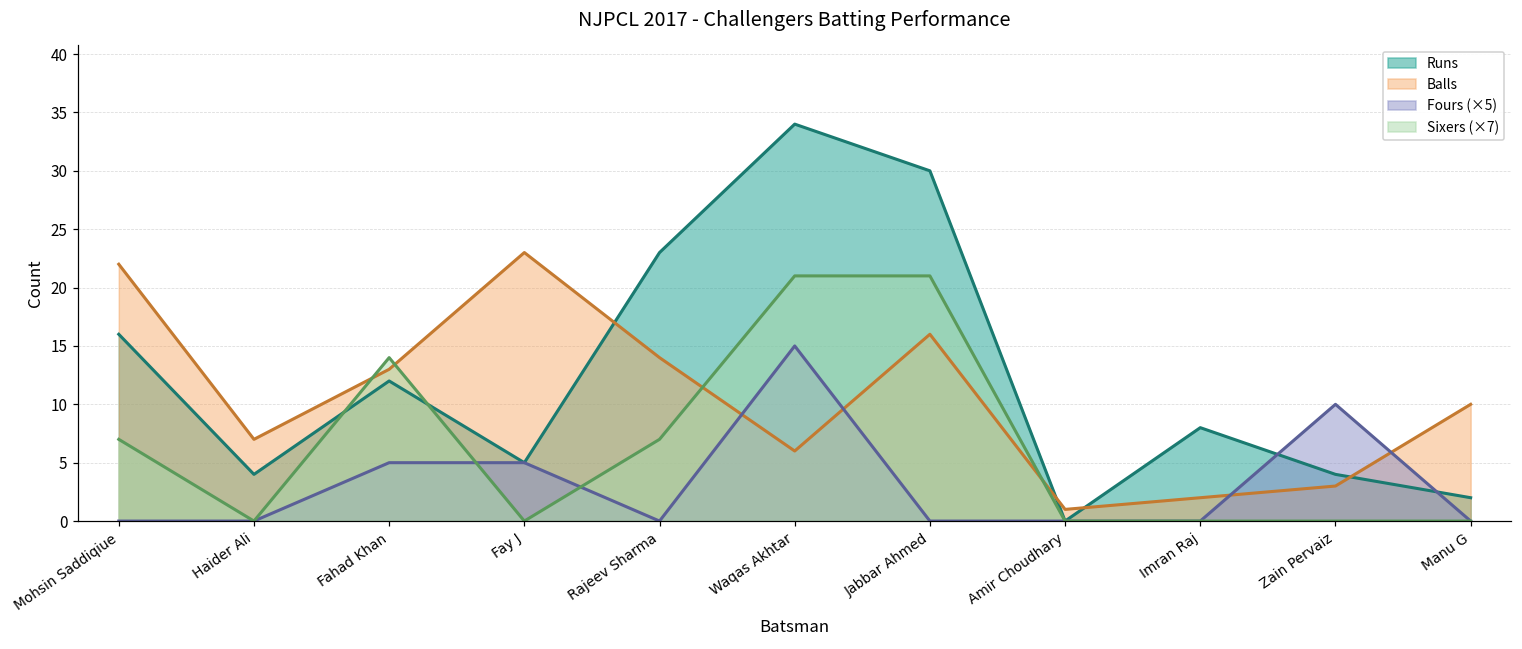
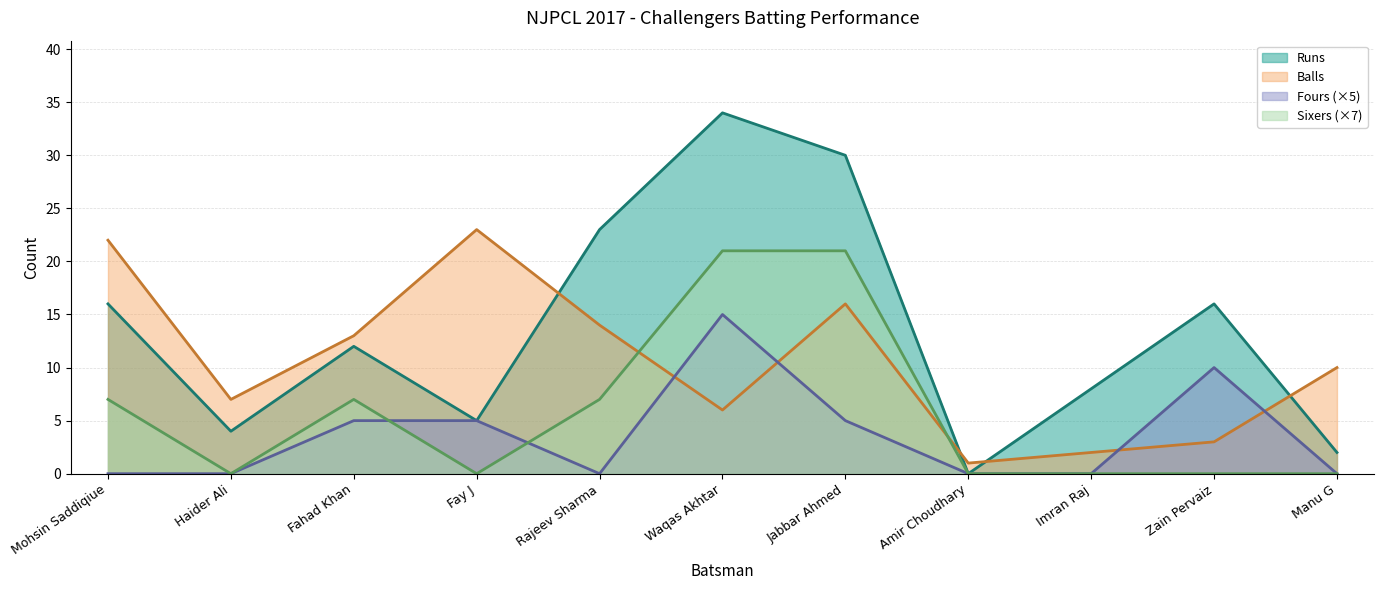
  {
    "Runs": {
      "Mohsin Saddiqiue": 16,
      "Haider Ali": 4,
      "Fahad Khan": 12,
      "Rajeev Sharma": 23,
      "Waqas Akhtar": 34,
      "Jabbar Ahmed": 30,
      "Imran Raj": 8,
-     "Zain Pervaiz": 4,
+     "Zain Pervaiz": 16,
      "Manu G": 2
    },
    "Balls": {
      "Mohsin Saddiqiue": 22.0,
      "Haider Ali": 7.0,
      "Fahad Khan": 13.0,
      "Fay J": 23.0,
      "Rajeev Sharma": 14.0,
      "Waqas Akhtar": 6.0,
      "Jabbar Ahmed": 16.0,
      "Amir Choudhary": 1.0,
      "Imran Raj": 2.0,
      "Zain Pervaiz": 3.0,
      "Manu G": 10.0
    },
    "Fours (×5)": {
      "Mohsin Saddiqiue": 0.0,
      "Fahad Khan": 5.0,
      "Rajeev Sharma": 0.0,
      "Waqas Akhtar": 15.0,
-     "Jabbar Ahmed": 0.0,
+     "Jabbar Ahmed": 5.0,
      "Zain Pervaiz": 10.0
    },
    "Sixers (×7)": {
      "Mohsin Saddiqiue": 7.0,
-     "Fahad Khan": 14.0,
+     "Fahad Khan": 7.0,
      "Fay J": 0.0,
      "Rajeev Sharma": 7.0,
      "Waqas Akhtar": 21.0,
      "Jabbar Ahmed": 21.0,
      "Zain Pervaiz": 0.0
    }
  }
